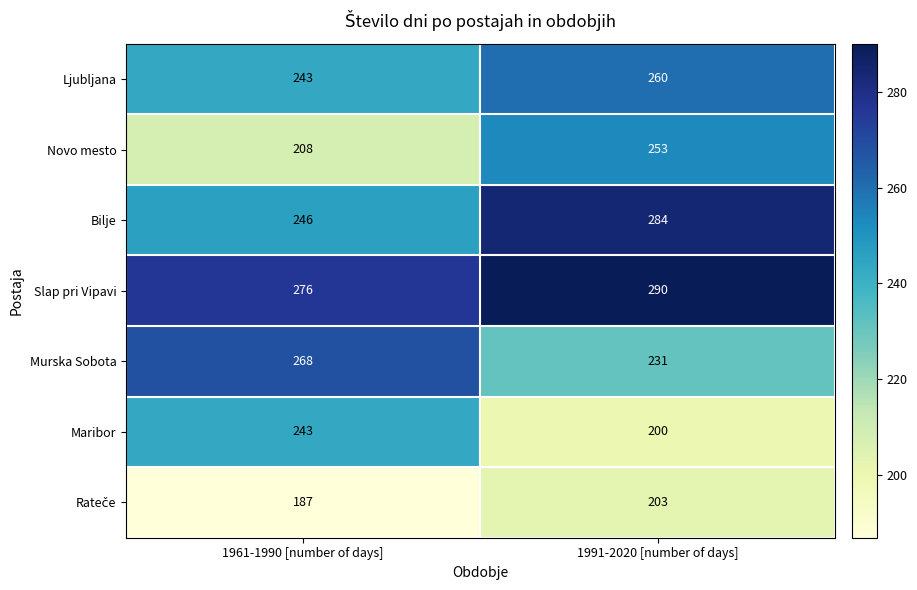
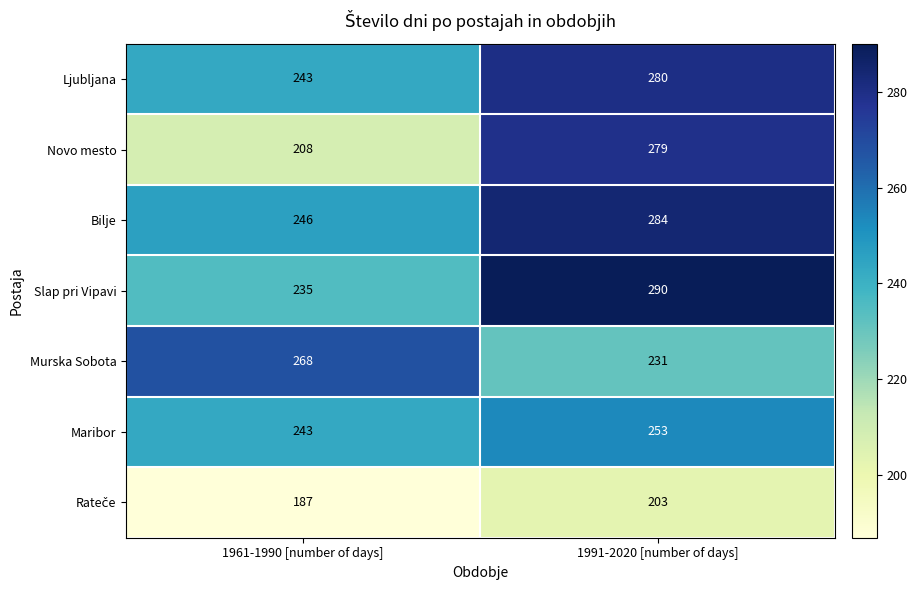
  {
    "Ljubljana": {
      "1961-1990 [number of days]": 243,
-     "1991-2020 [number of days]": 260
+     "1991-2020 [number of days]": 280
    },
    "Novo mesto": {
      "1961-1990 [number of days]": 208,
-     "1991-2020 [number of days]": 253
+     "1991-2020 [number of days]": 279
    },
    "Bilje": {
      "1961-1990 [number of days]": 246,
      "1991-2020 [number of days]": 284
    },
    "Slap pri Vipavi": {
-     "1961-1990 [number of days]": 276,
+     "1961-1990 [number of days]": 235,
      "1991-2020 [number of days]": 290
    },
    "Murska Sobota": {
      "1961-1990 [number of days]": 268,
      "1991-2020 [number of days]": 231
    },
    "Maribor": {
      "1961-1990 [number of days]": 243,
-     "1991-2020 [number of days]": 200
+     "1991-2020 [number of days]": 253
    },
    "Rateče": {
      "1961-1990 [number of days]": 187,
      "1991-2020 [number of days]": 203
    }
  }
